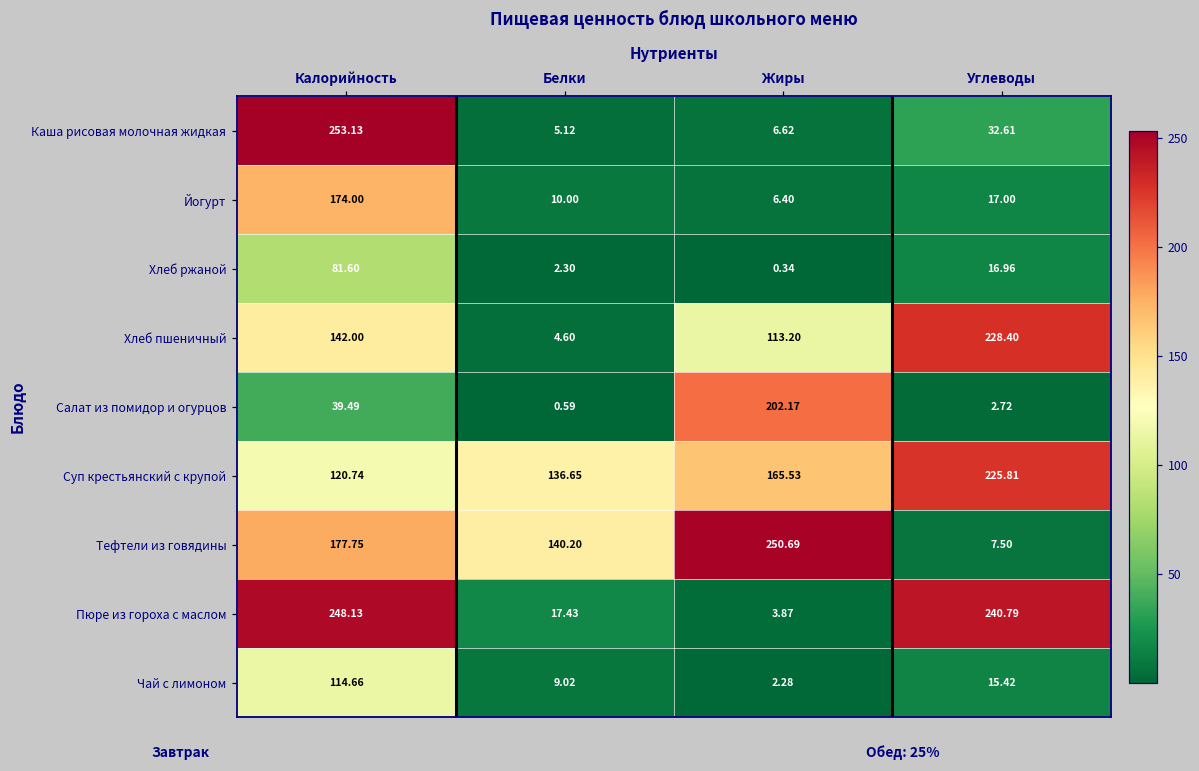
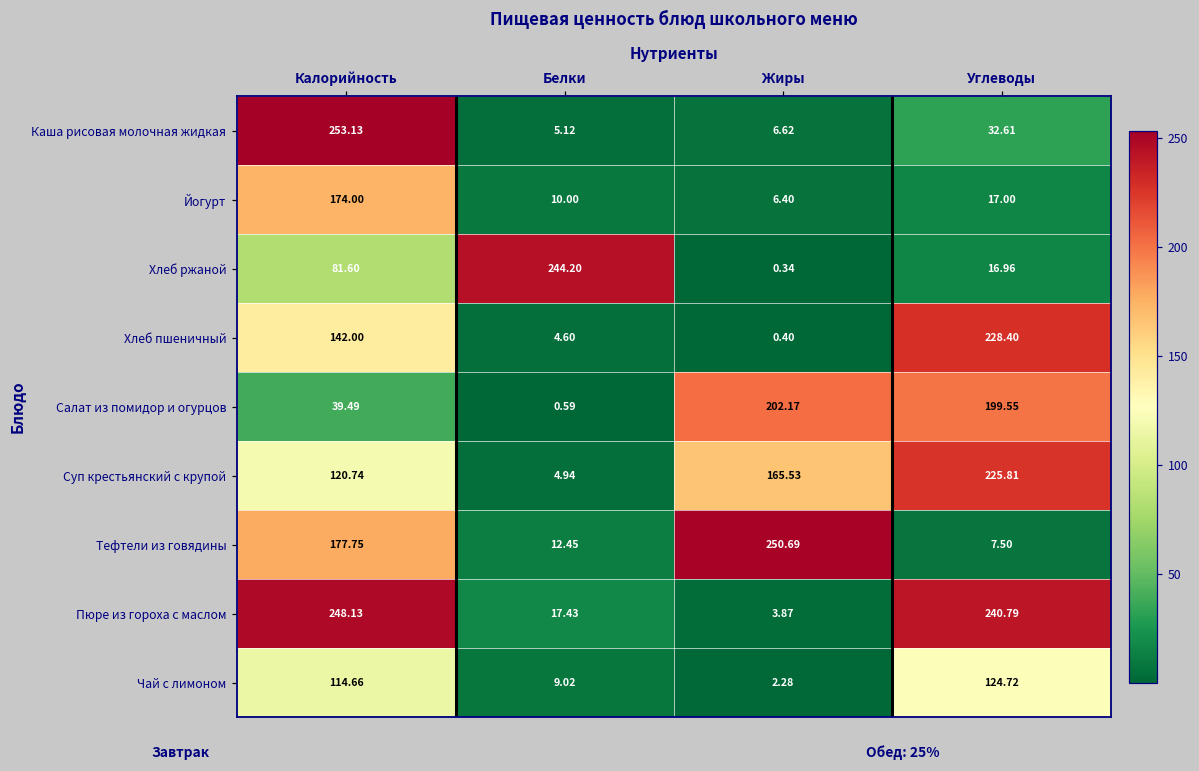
  {
    "Каша рисовая молочная жидкая": {
      "Калорийность": 253.13,
      "Белки": 5.12,
      "Жиры": 6.62,
      "Углеводы": 32.61
    },
    "Йогурт": {
      "Калорийность": 174.00,
      "Белки": 10.00,
      "Жиры": 6.40,
      "Углеводы": 17.00
    },
    "Хлеб ржаной": {
      "Калорийность": 81.60,
-     "Белки": 2.30,
+     "Белки": 244.20,
      "Жиры": 0.34,
      "Углеводы": 16.96
    },
    "Хлеб пшеничный": {
      "Калорийность": 142.00,
      "Белки": 4.60,
-     "Жиры": 113.20,
+     "Жиры": 0.40,
      "Углеводы": 228.40
    },
    "Салат из помидор и огурцов": {
      "Калорийность": 39.49,
      "Белки": 0.59,
      "Жиры": 202.17,
-     "Углеводы": 2.72
+     "Углеводы": 199.55
    },
    "Суп крестьянский с крупой": {
      "Калорийность": 120.74,
-     "Белки": 136.65,
+     "Белки": 4.94,
      "Жиры": 165.53,
      "Углеводы": 225.81
    },
    "Тефтели из говядины": {
      "Калорийность": 177.75,
-     "Белки": 140.20,
+     "Белки": 12.45,
      "Жиры": 250.69,
      "Углеводы": 7.50
    },
    "Пюре из гороха с маслом": {
      "Калорийность": 248.13,
      "Белки": 17.43,
      "Жиры": 3.87,
      "Углеводы": 240.79
    },
    "Чай с лимоном": {
      "Калорийность": 114.66,
      "Белки": 9.02,
      "Жиры": 2.28,
-     "Углеводы": 15.42
+     "Углеводы": 124.72
    }
  }
